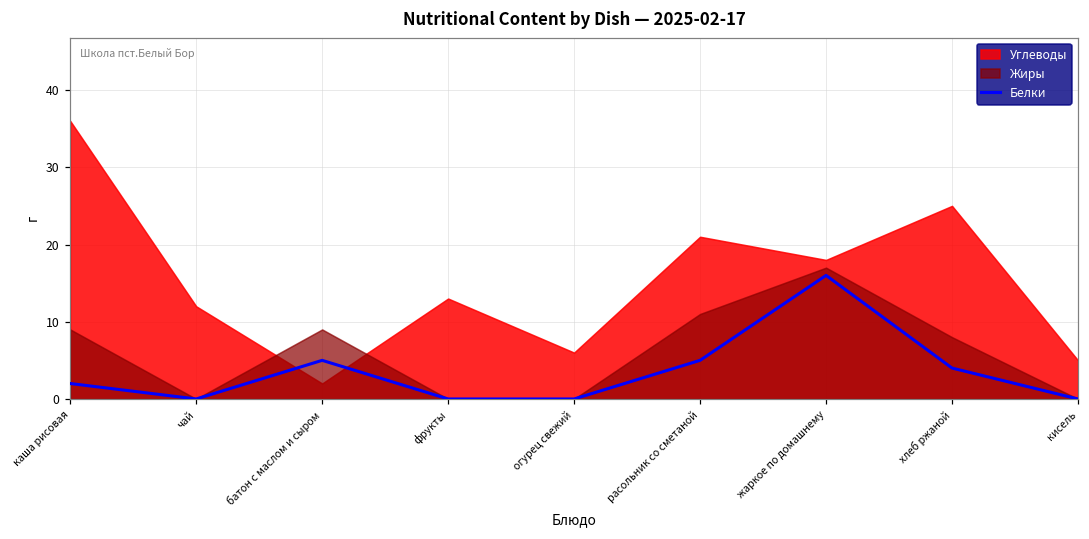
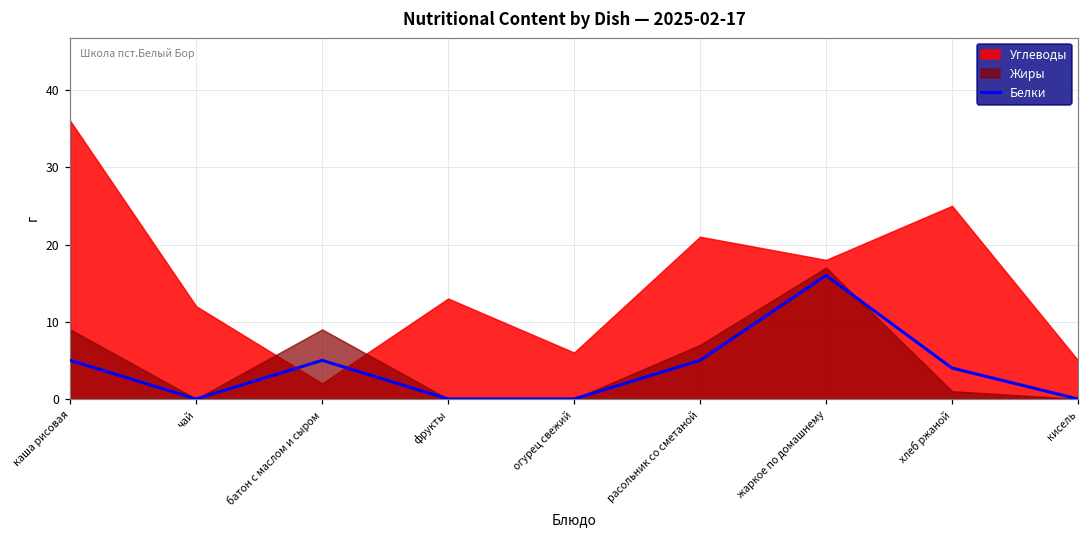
  {
    "Белки": {
-     "каша рисовая": 2,
+     "каша рисовая": 5,
      "батон с маслом и сыром": 5,
      "расольник со сметаной": 5,
      "жаркое по домашнему": 16,
      "хлеб ржаной": 4
    },
    "Углеводы": {
      "каша рисовая": 36,
      "чай": 12,
      "батон с маслом и сыром": 2,
      "фрукты": 13,
      "огурец свежий": 6,
      "расольник со сметаной": 21,
      "жаркое по домашнему": 18,
      "хлеб ржаной": 25,
      "кисель": 5
    },
    "Жиры": {
      "каша рисовая": 9,
      "батон с маслом и сыром": 9,
-     "расольник со сметаной": 11,
+     "расольник со сметаной": 7,
      "жаркое по домашнему": 17,
-     "хлеб ржаной": 8
+     "хлеб ржаной": 1
    }
  }
